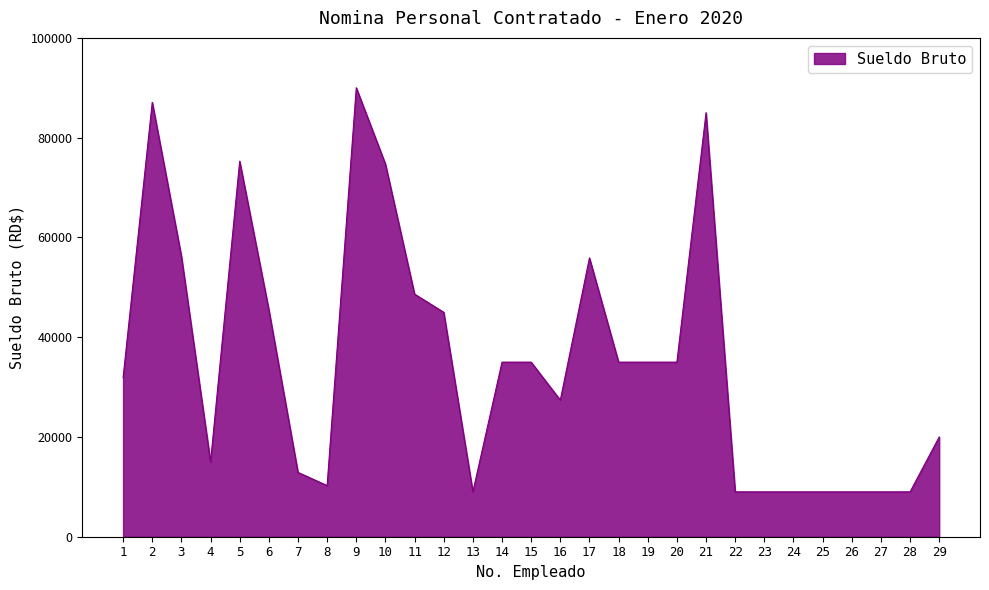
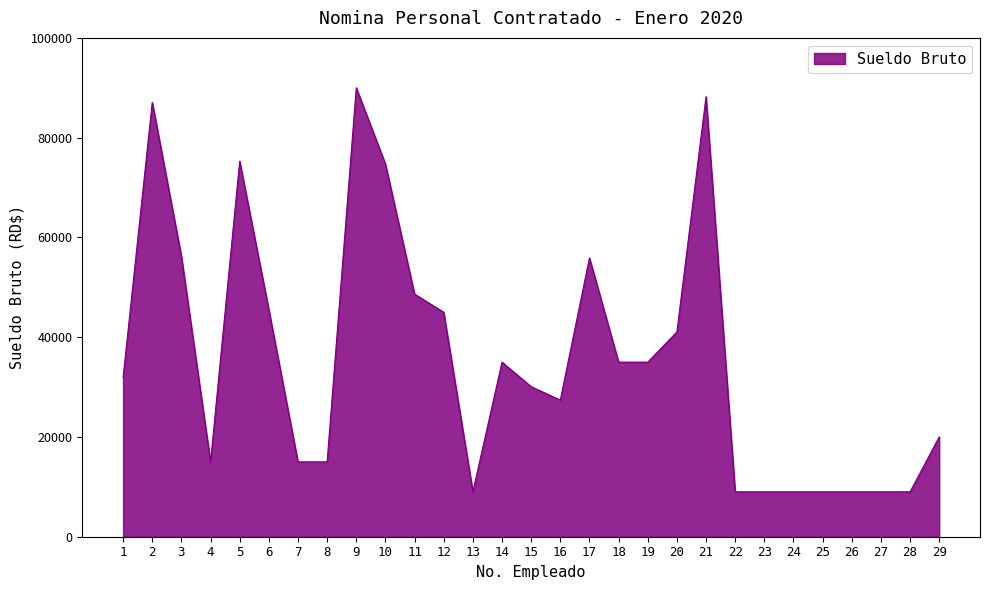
  {
    "1": 32000,
    "2": 87000,
    "3": 56000,
    "4": 15000,
    "5": 75000,
    "6": 46000,
-   "7": 13000,
-   "8": 10000,
+   "7": 15000,
+   "8": 15000,
    "9": 90000,
    "10": 75000,
    "11": 49000,
    "12": 45000,
    "13": 9000,
    "14": 35000,
-   "15": 35000,
+   "15": 30000,
    "16": 27000,
    "17": 56000,
    "18": 35000,
    "19": 35000,
-   "20": 35000,
-   "21": 85000,
+   "20": 41000,
+   "21": 88000,
    "22": 9000,
    "23": 9000,
    "24": 9000,
    "25": 9000,
    "26": 9000,
    "27": 9000,
    "28": 9000,
    "29": 20000
  }
